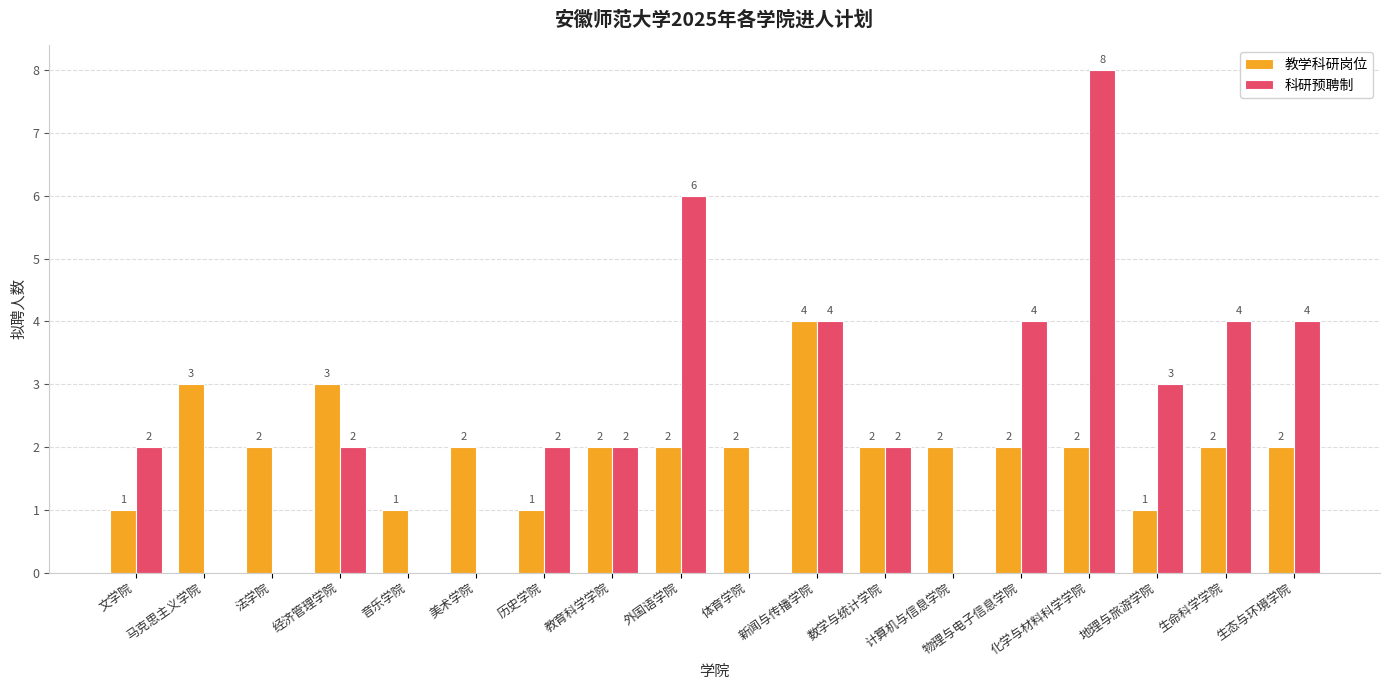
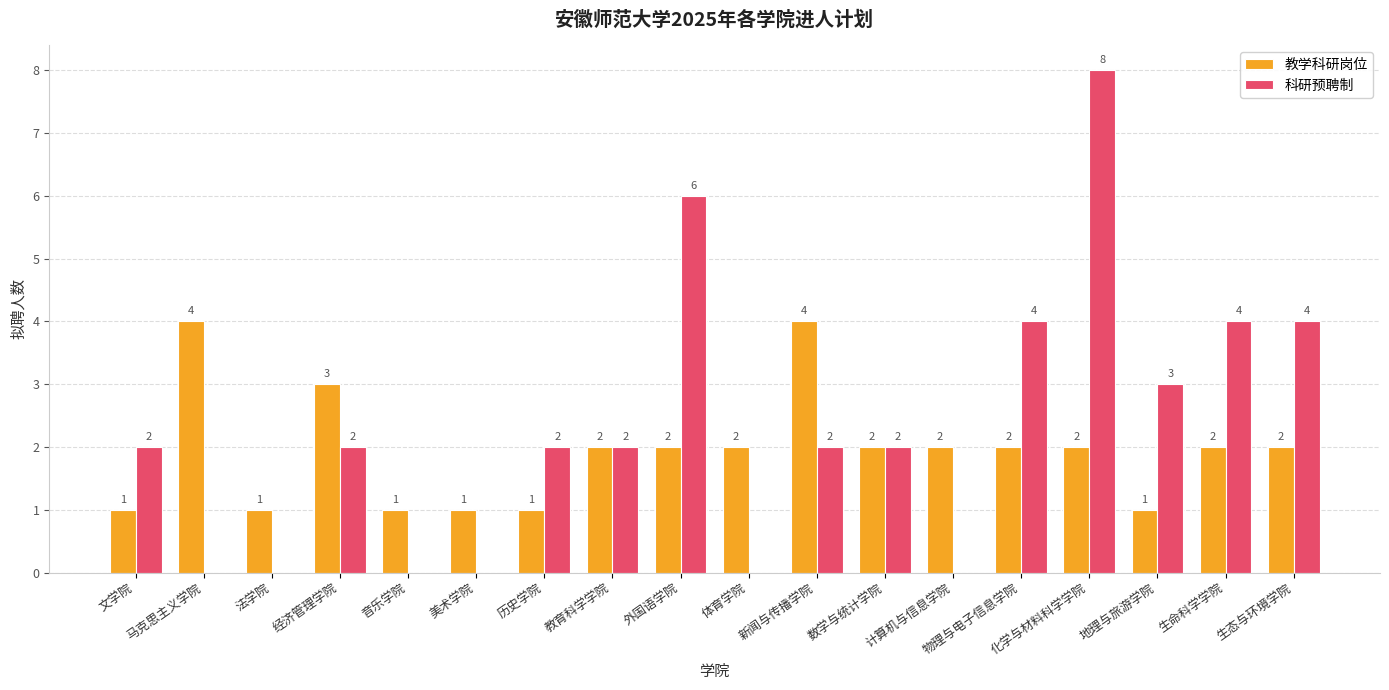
  {
    "教学科研岗位": {
      "文学院": 1,
-     "马克思主义学院": 3,
-     "法学院": 2,
+     "马克思主义学院": 4,
+     "法学院": 1,
      "经济管理学院": 3,
      "音乐学院": 1,
-     "美术学院": 2,
+     "美术学院": 1,
      "历史学院": 1,
      "教育科学学院": 2,
      "外国语学院": 2,
      "体育学院": 2,
      "新闻与传播学院": 4,
      "数学与统计学院": 2,
      "计算机与信息学院": 2,
      "物理与电子信息学院": 2,
      "化学与材料科学学院": 2,
      "地理与旅游学院": 1,
      "生命科学学院": 2,
      "生态与环境学院": 2
    },
    "科研预聘制": {
      "文学院": 2,
      "经济管理学院": 2,
      "历史学院": 2,
      "教育科学学院": 2,
      "外国语学院": 6,
-     "新闻与传播学院": 4,
+     "新闻与传播学院": 2,
      "数学与统计学院": 2,
      "物理与电子信息学院": 4,
      "化学与材料科学学院": 8,
      "地理与旅游学院": 3,
      "生命科学学院": 4,
      "生态与环境学院": 4
    }
  }
